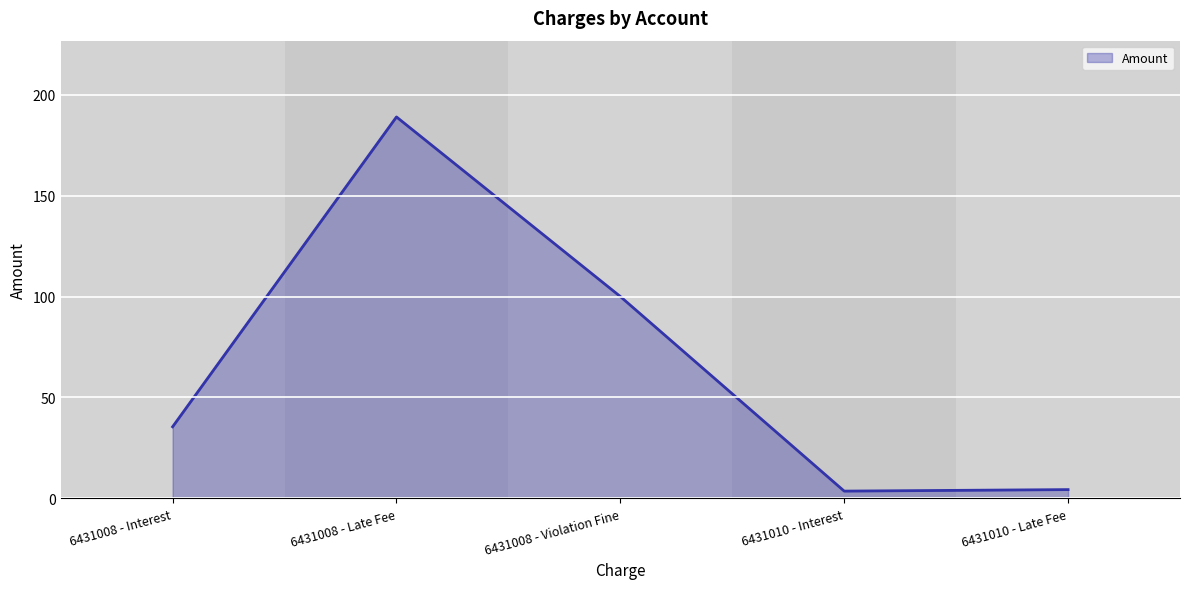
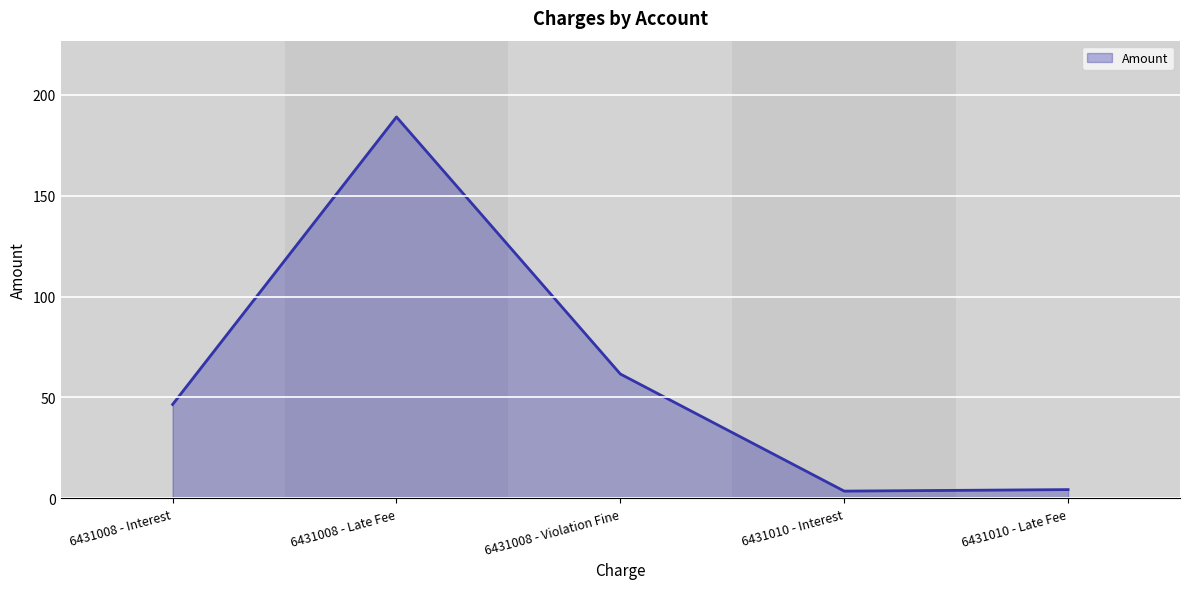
  {
-   "6431008 - Interest": 35,
+   "6431008 - Interest": 47,
    "6431008 - Late Fee": 189,
-   "6431008 - Violation Fine": 100,
+   "6431008 - Violation Fine": 62,
    "6431010 - Interest": 4,
    "6431010 - Late Fee": 4
  }
